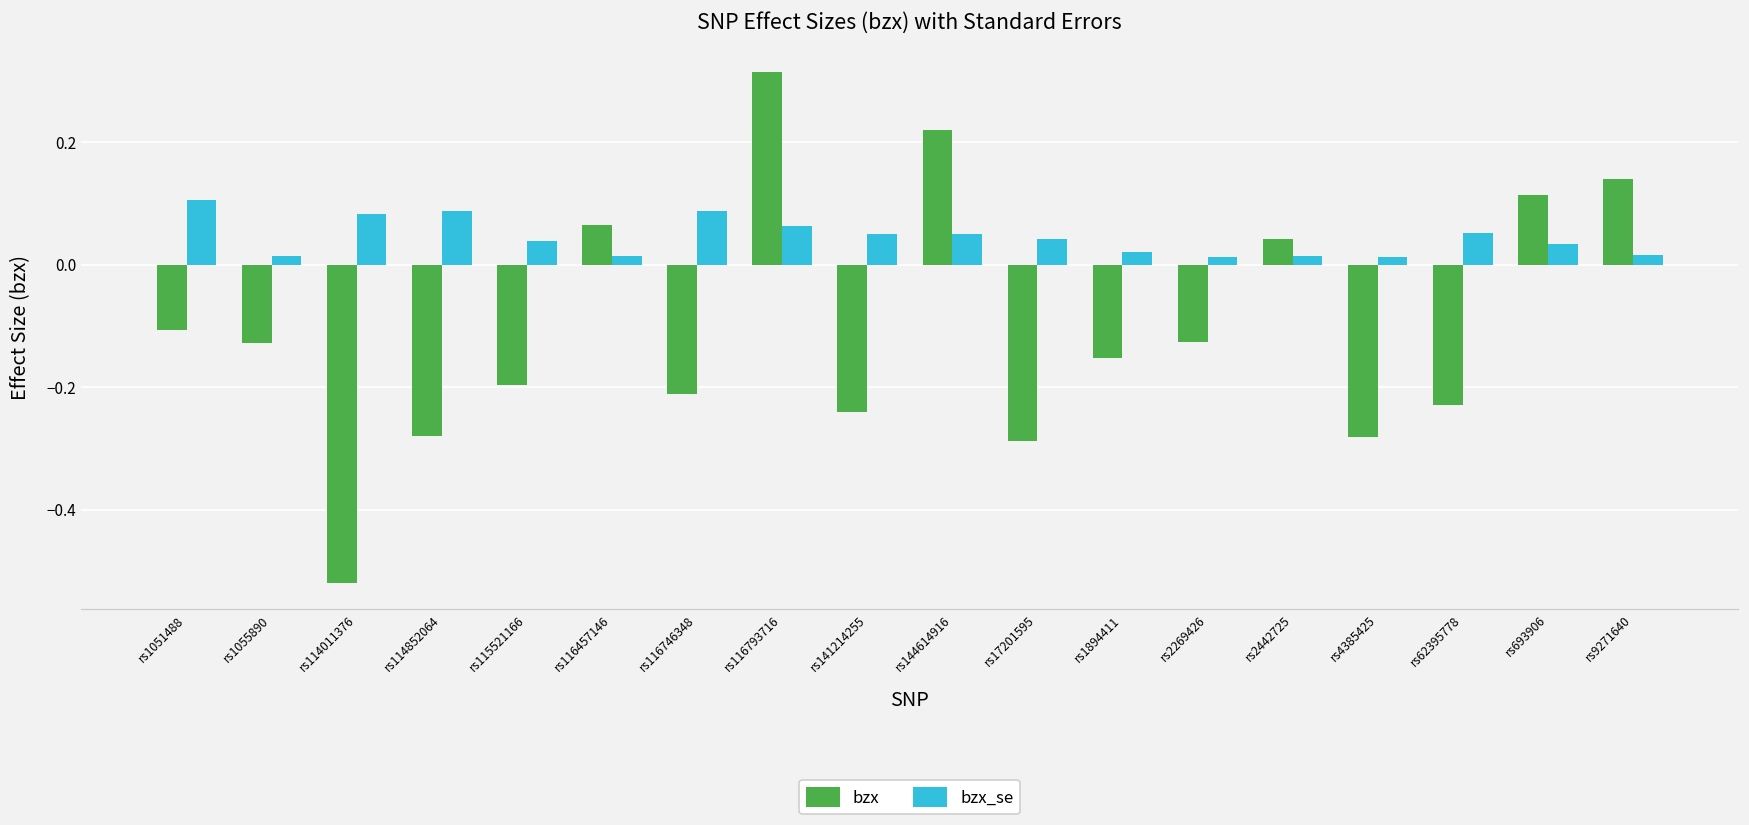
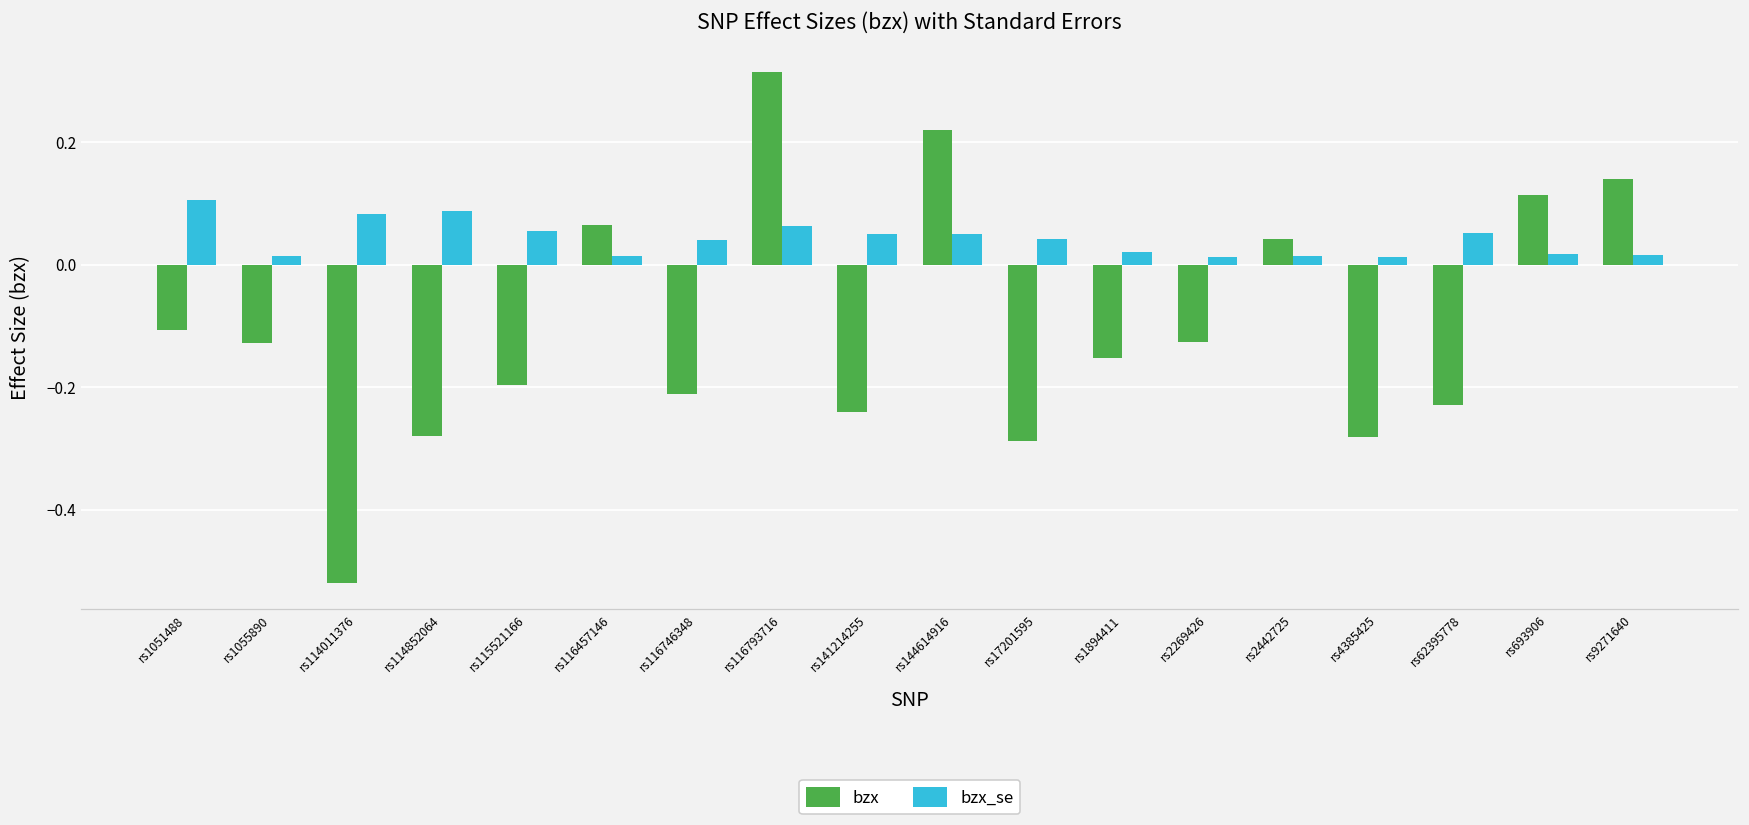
  {
    "bzx": {
      "rs1051488": -0.11,
      "rs1055890": -0.13,
      "rs114011376": -0.52,
      "rs114852064": -0.28,
      "rs115521166": -0.20,
      "rs116457146": 0.07,
      "rs116746348": -0.21,
      "rs116793716": 0.31,
      "rs141214255": -0.24,
      "rs144614916": 0.22,
      "rs17201595": -0.29,
      "rs1894411": -0.15,
      "rs2269426": -0.13,
      "rs2442725": 0.04,
      "rs4385425": -0.28,
      "rs62395778": -0.23,
      "rs693906": 0.11,
      "rs9271640": 0.14
    },
    "bzx_se": {
      "rs1051488": 0.11,
      "rs1055890": 0.01,
      "rs114011376": 0.08,
      "rs114852064": 0.09,
-     "rs115521166": 0.04,
+     "rs115521166": 0.06,
      "rs116457146": 0.01,
-     "rs116746348": 0.09,
+     "rs116746348": 0.04,
      "rs116793716": 0.06,
      "rs141214255": 0.05,
      "rs144614916": 0.05,
      "rs17201595": 0.04,
      "rs1894411": 0.02,
      "rs2269426": 0.01,
      "rs2442725": 0.01,
      "rs4385425": 0.01,
      "rs62395778": 0.05,
-     "rs693906": 0.03,
+     "rs693906": 0.02,
      "rs9271640": 0.02
    }
  }
